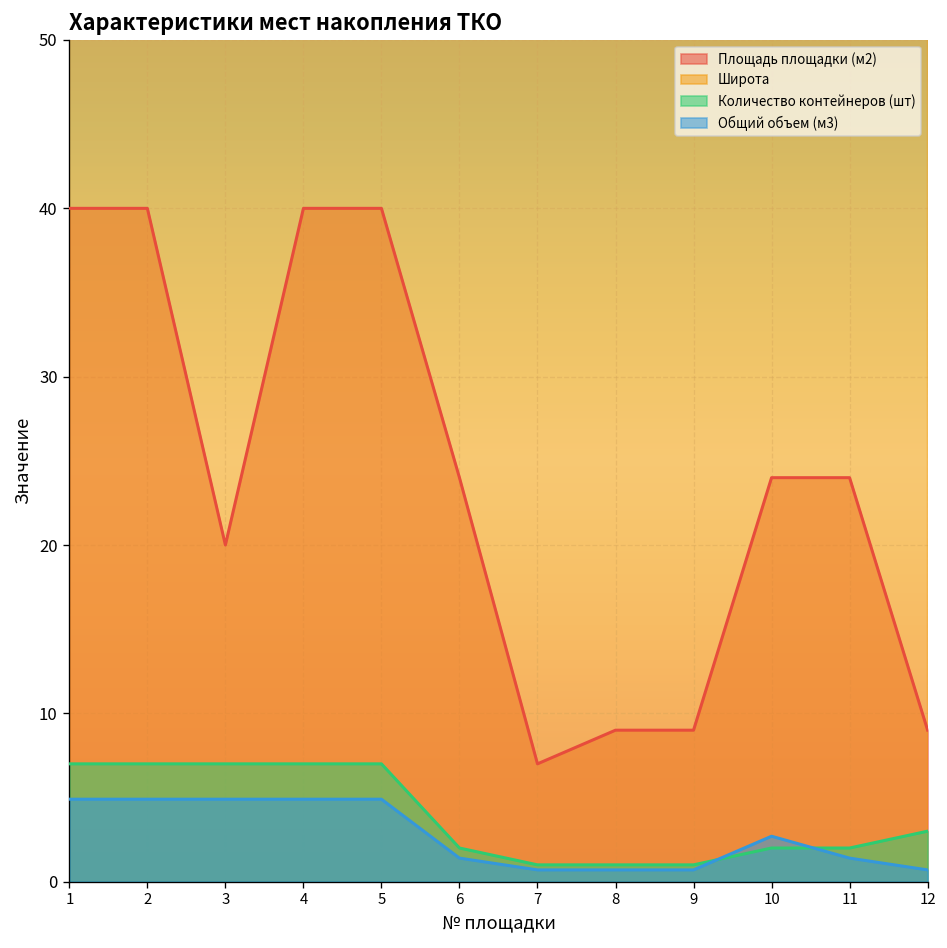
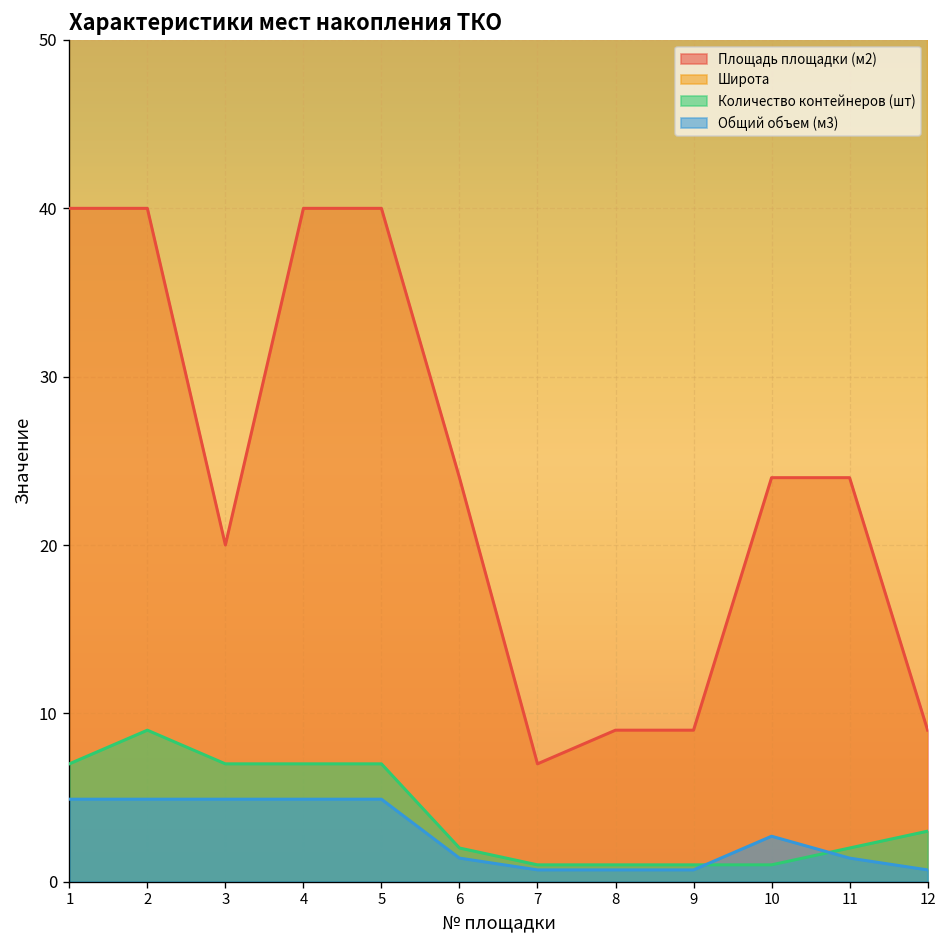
  {
    "Площадь площадки (м2)": {
      "1": 40,
      "2": 40,
      "3": 20,
      "4": 40,
      "5": 40,
      "6": 24,
      "7": 7,
      "8": 9,
      "9": 9,
      "10": 24,
      "11": 24,
      "12": 9
    },
    "Количество контейнеров (шт)": {
      "1": 7,
-     "2": 7,
+     "2": 9,
      "3": 7,
      "4": 7,
      "5": 7,
      "6": 2,
      "7": 1,
      "8": 1,
      "9": 1,
-     "10": 2,
+     "10": 1,
      "11": 2,
      "12": 3
    },
    "Общий объем (м3)": {
      "1": 5,
      "2": 5,
      "3": 5,
      "4": 5,
      "5": 5,
      "6": 1.4,
      "7": 0.7,
      "8": 0.7,
      "9": 0.7,
      "10": 2.7,
      "11": 1.4,
      "12": 0.7
    }
  }
